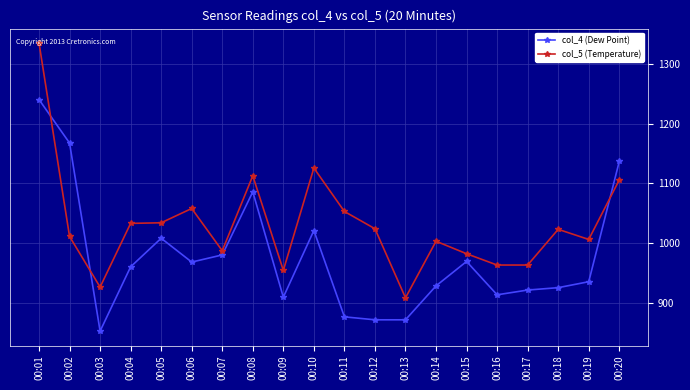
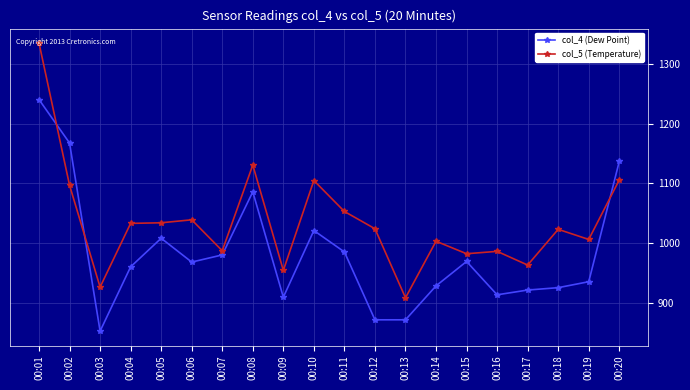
  {
    "col_4 (Dew Point)": {
      "00:01": 1240,
      "00:02": 1170,
      "00:03": 850,
      "00:04": 960,
      "00:05": 1010,
      "00:06": 970,
      "00:07": 980,
      "00:08": 1090,
      "00:09": 910,
      "00:10": 1020,
-     "00:11": 880,
+     "00:11": 990,
      "00:12": 870,
      "00:13": 870,
      "00:14": 930,
      "00:15": 970,
      "00:16": 910,
      "00:17": 920,
      "00:18": 930,
      "00:19": 940,
      "00:20": 1140
    },
    "col_5 (Temperature)": {
-     "00:02": 1010,
+     "00:02": 1100,
      "00:03": 930,
      "00:04": 1030,
      "00:05": 1030,
-     "00:06": 1060,
+     "00:06": 1040,
      "00:07": 990,
-     "00:08": 1110,
+     "00:08": 1130,
      "00:09": 950,
-     "00:10": 1130,
+     "00:10": 1110,
      "00:11": 1050,
      "00:12": 1020,
      "00:13": 910,
      "00:14": 1000,
      "00:15": 980,
-     "00:16": 960,
+     "00:16": 990,
      "00:17": 960,
      "00:18": 1020,
      "00:19": 1010,
      "00:20": 1110
    }
  }
